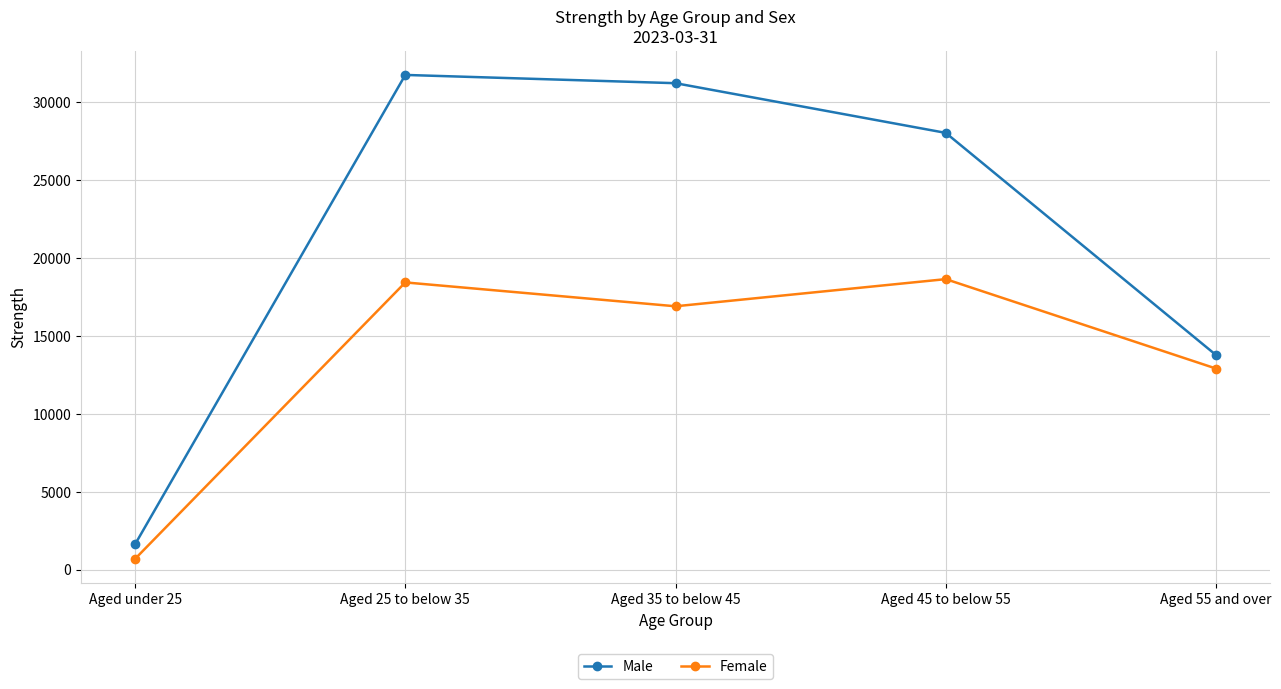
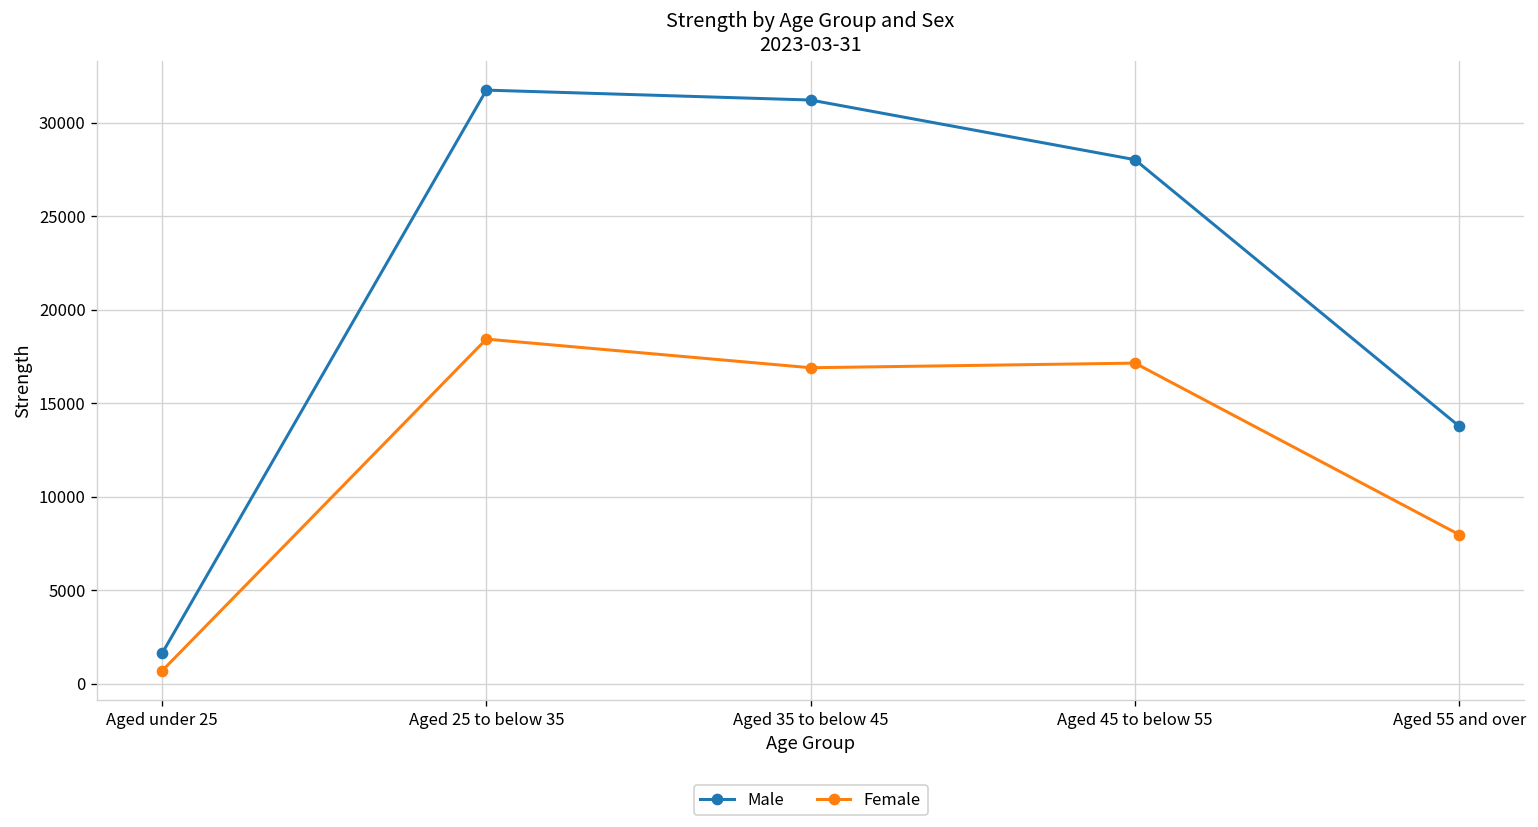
  {
    "Male": {
      "Aged under 25": 1600,
      "Aged 25 to below 35": 31800,
      "Aged 35 to below 45": 31200,
      "Aged 45 to below 55": 28000,
      "Aged 55 and over": 13800
    },
    "Female": {
      "Aged under 25": 700,
      "Aged 25 to below 35": 18400,
      "Aged 35 to below 45": 16900,
-     "Aged 45 to below 55": 18700,
-     "Aged 55 and over": 12900
+     "Aged 45 to below 55": 17200,
+     "Aged 55 and over": 8000
    }
  }
